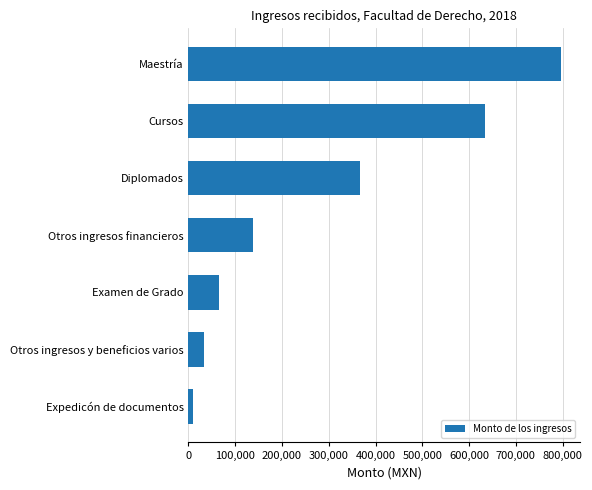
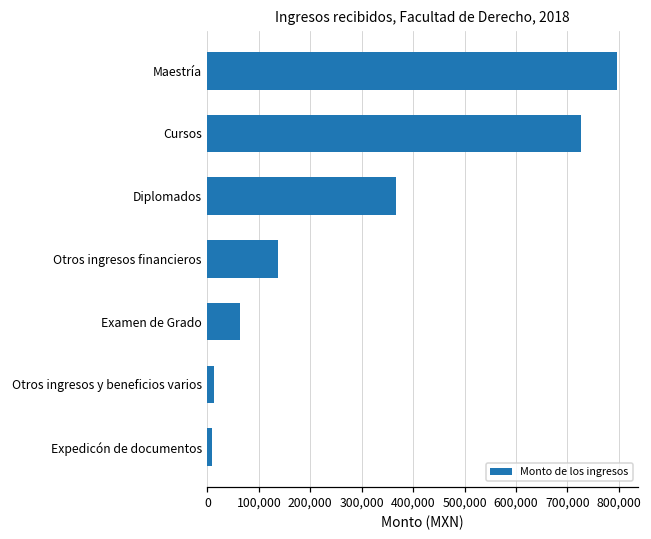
  {
    "Maestría": "800,000",
-   "Cursos": "630,000",
+   "Cursos": "730,000",
    "Diplomados": "370,000",
    "Otros ingresos financieros": "140,000",
    "Examen de Grado": "60,000",
-   "Otros ingresos y beneficios varios": "30,000",
+   "Otros ingresos y beneficios varios": "10,000",
    "Expedicón de documentos": "10,000"
  }
